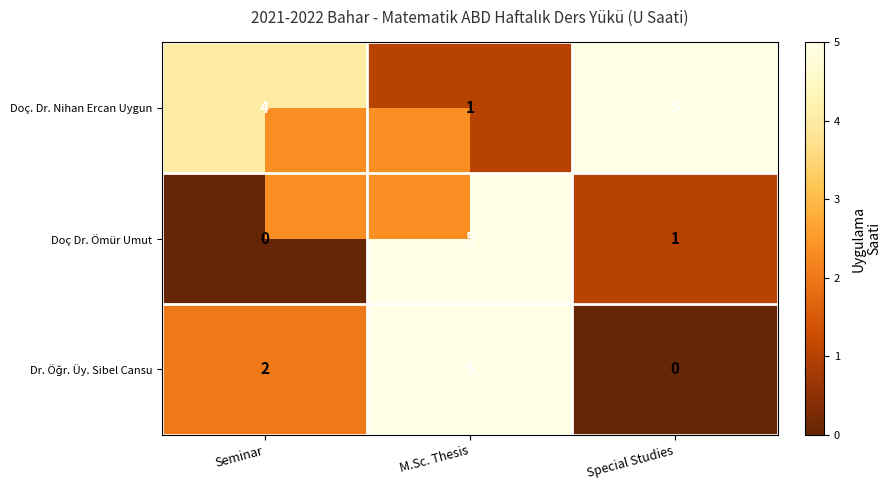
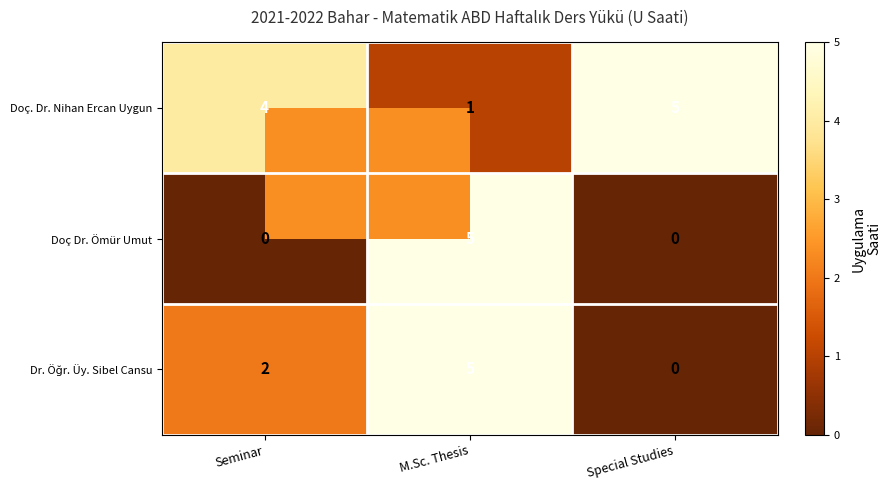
  {
    "Doç Dr. Ömür Umut": {
-     "Special Studies": 1
+     "Special Studies": 0
    },
    "Dr. Öğr. Üy. Sibel Cansu": {
      "Seminar": 2,
      "Special Studies": 0
    }
  }
